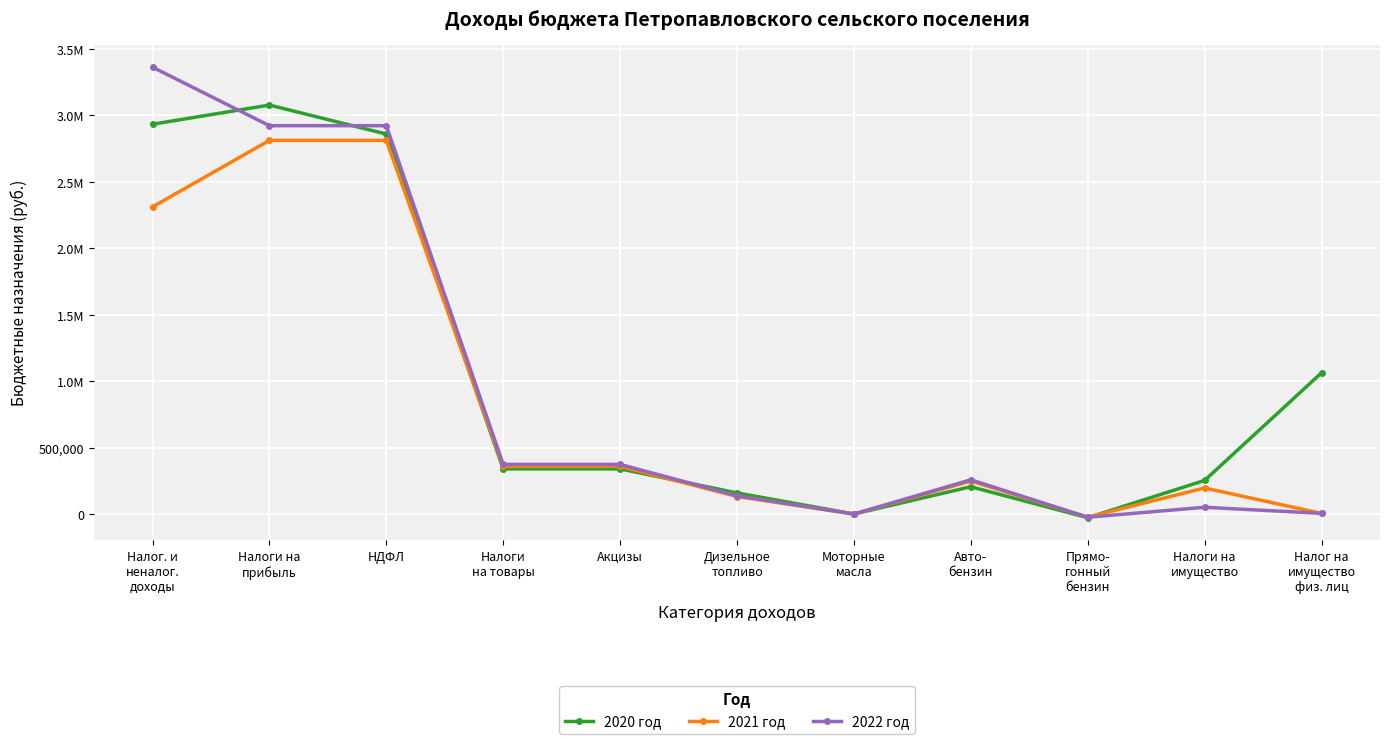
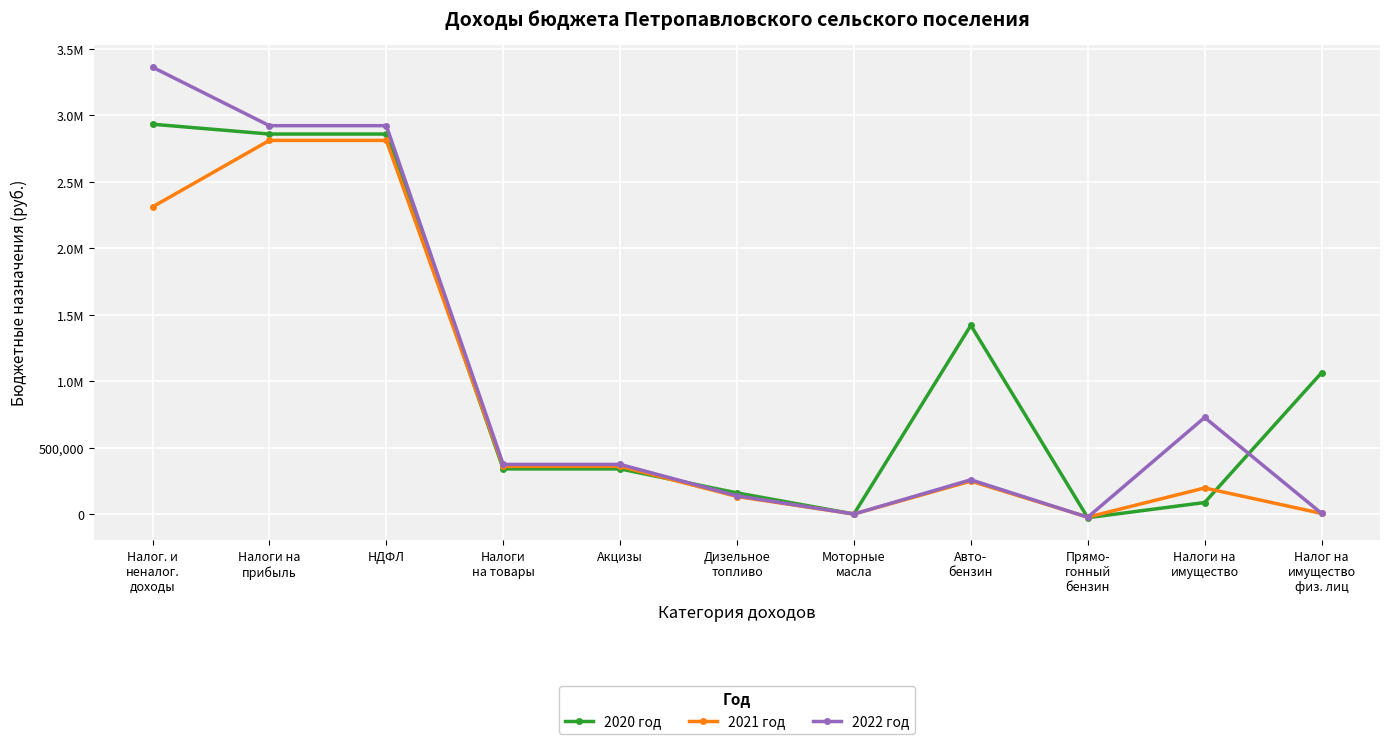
  {
    "2020 год": {
      "Налог. и неналог. доходы": "2,930,000",
-     "Налоги на прибыль": "3,080,000",
+     "Налоги на прибыль": "2,860,000",
      "НДФЛ": "2,860,000",
      "Налоги на товары": "340,000",
      "Акцизы": "340,000",
      "Дизельное топливо": "160,000",
-     "Авто- бензин": "210,000",
-     "Налоги на имущество": "250,000",
+     "Авто- бензин": "1,420,000",
+     "Налоги на имущество": "90,000",
      "Налог на имущество физ. лиц": "1,060,000"
    },
    "2021 год": {
      "Налог. и неналог. доходы": "2,310,000",
      "Налоги на прибыль": "2,810,000",
      "НДФЛ": "2,810,000",
      "Налоги на имущество": "200,000"
    },
    "2022 год": {
      "Налог. и неналог. доходы": "3,360,000",
      "Налоги на прибыль": "2,920,000",
      "НДФЛ": "2,920,000",
-     "Налоги на имущество": "50,000"
+     "Налоги на имущество": "730,000"
    }
  }
